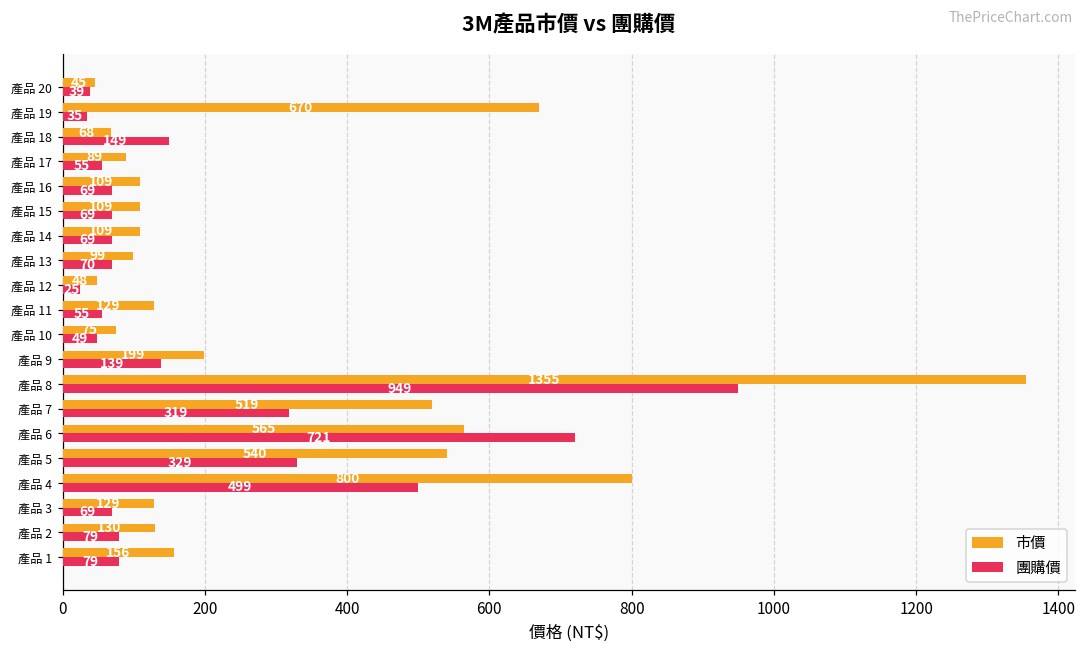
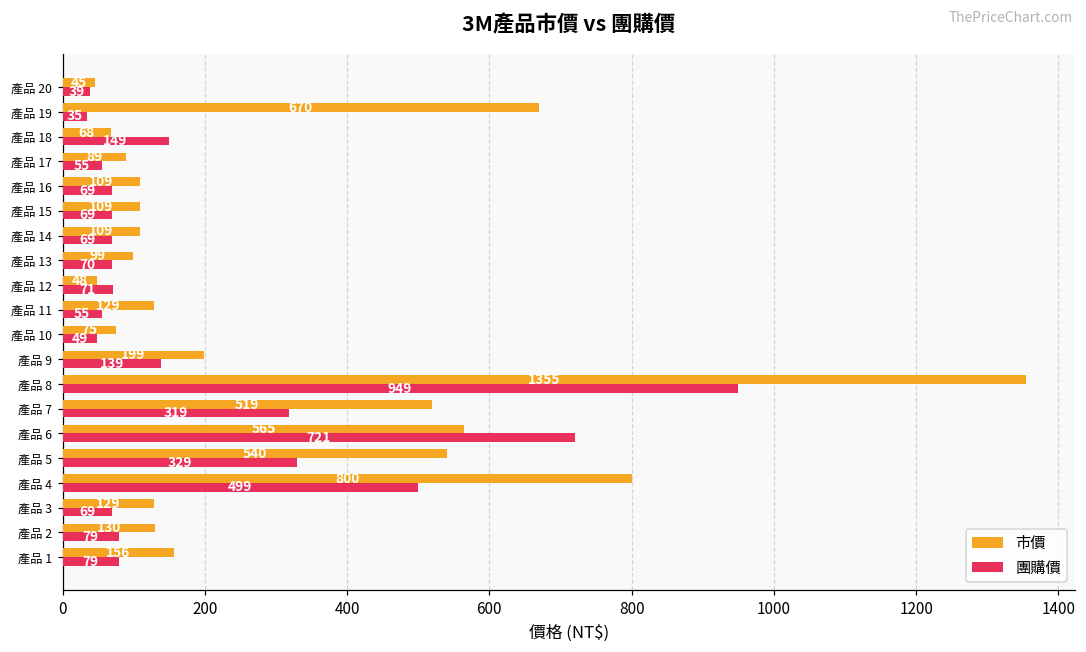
  {
    "市價": {
      "產品 18": 68,
      "產品 17": 89,
      "產品 16": 109,
      "產品 15": 109,
      "產品 14": 109,
      "產品 13": 99,
      "產品 11": 129,
      "產品 9": 199,
      "產品 8": 1355,
      "產品 7": 519,
      "產品 6": 565,
      "產品 5": 540,
      "產品 4": 800,
      "產品 3": 129,
      "產品 2": 130,
      "產品 1": 156
    },
    "團購價": {
      "產品 19": 35,
      "產品 18": 149,
      "產品 17": 55,
      "產品 16": 69,
      "產品 15": 69,
      "產品 14": 69,
      "產品 13": 70,
-     "產品 12": 25,
+     "產品 12": 71,
      "產品 11": 55,
      "產品 9": 139,
      "產品 8": 949,
      "產品 7": 319,
      "產品 6": 721,
      "產品 5": 329,
      "產品 4": 499,
      "產品 3": 69,
      "產品 2": 79,
      "產品 1": 79
    }
  }
